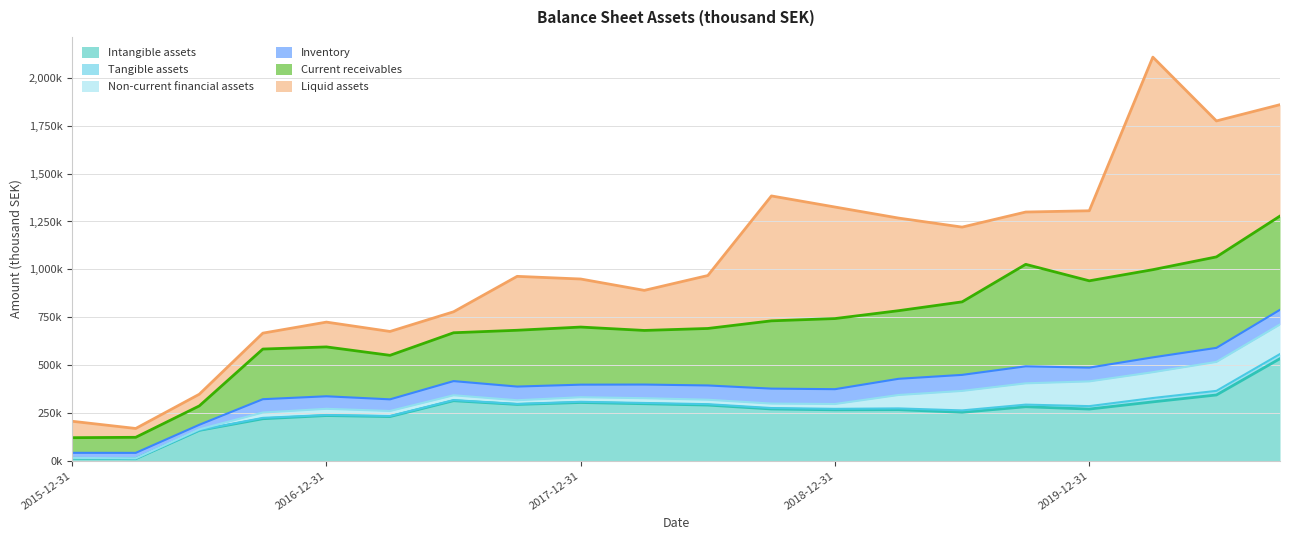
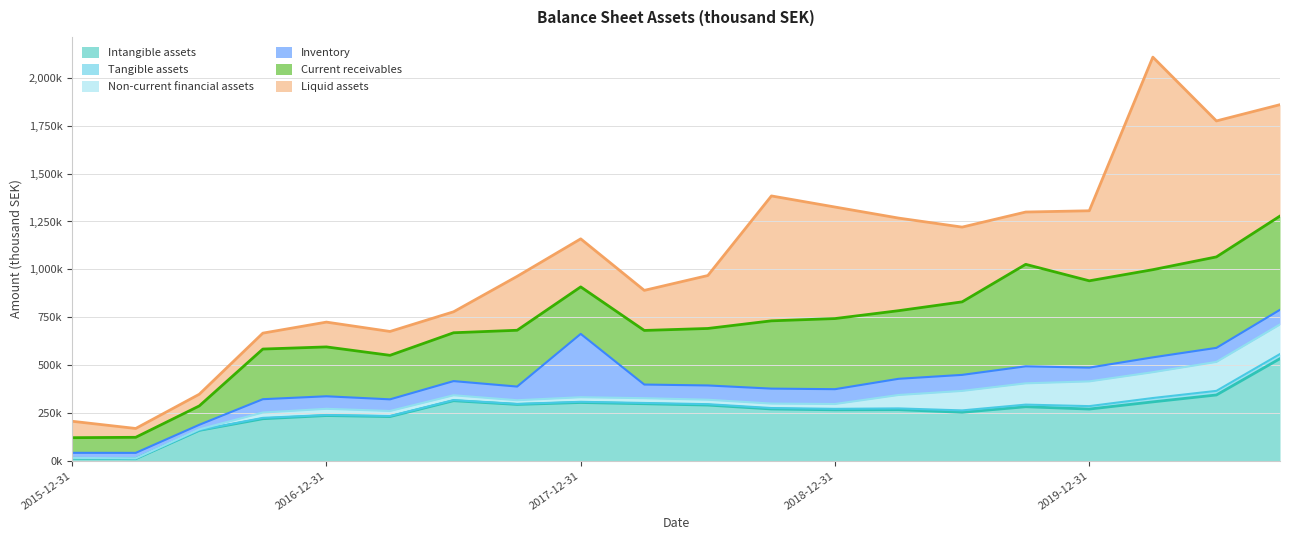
  {
    "Non-current financial assets": {
      "2016-12-31": "30,000",
      "2017-12-31": "20,000",
      "2018-12-31": "30,000",
      "2019-12-31": "130,000"
    },
    "Inventory": {
      "2015-12-31": "30,000",
      "2016-12-31": "70,000",
-     "2017-12-31": "70,000",
+     "2017-12-31": "330,000",
      "2018-12-31": "80,000",
      "2019-12-31": "70,000"
    },
    "Current receivables": {
      "2015-12-31": "80,000",
      "2016-12-31": "260,000",
-     "2017-12-31": "300,000",
+     "2017-12-31": "250,000",
      "2018-12-31": "370,000",
      "2019-12-31": "450,000"
    },
    "Liquid assets": {
      "2015-12-31": "90,000",
      "2016-12-31": "130,000",
      "2017-12-31": "250,000",
      "2018-12-31": "580,000",
      "2019-12-31": "370,000"
    }
  }
